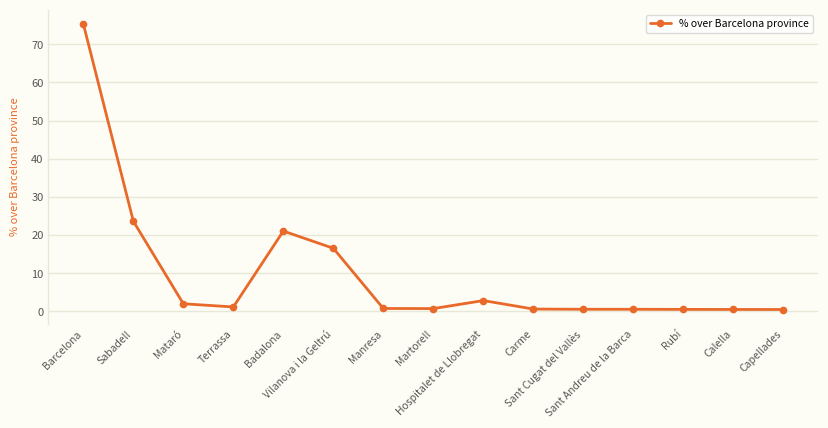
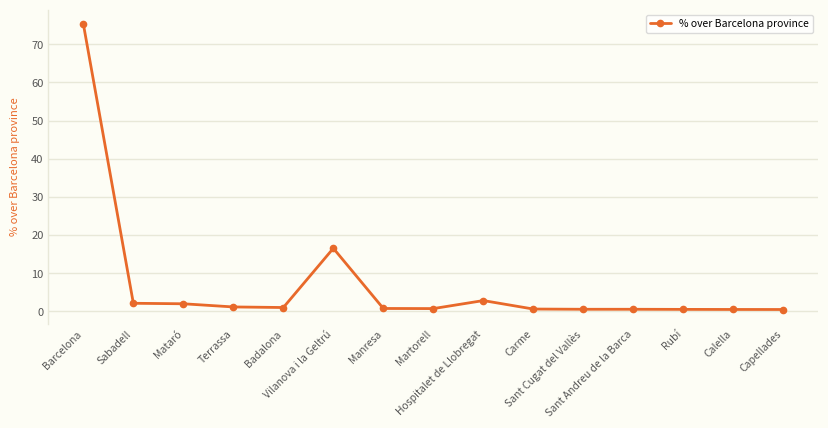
  {
    "Barcelona": 75,
-   "Sabadell": 24,
+   "Sabadell": 2,
    "Mataró": 2,
    "Terrassa": 1,
-   "Badalona": 21,
+   "Badalona": 1,
    "Vilanova i la Geltrú": 17,
    "Manresa": 1,
    "Martorell": 1,
    "Hospitalet de Llobregat": 3,
    "Carme": 1,
    "Sant Cugat del Vallès": 1,
    "Sant Andreu de la Barca": 1,
    "Rubí": 1,
    "Calella": 1,
    "Capellades": 0
  }
